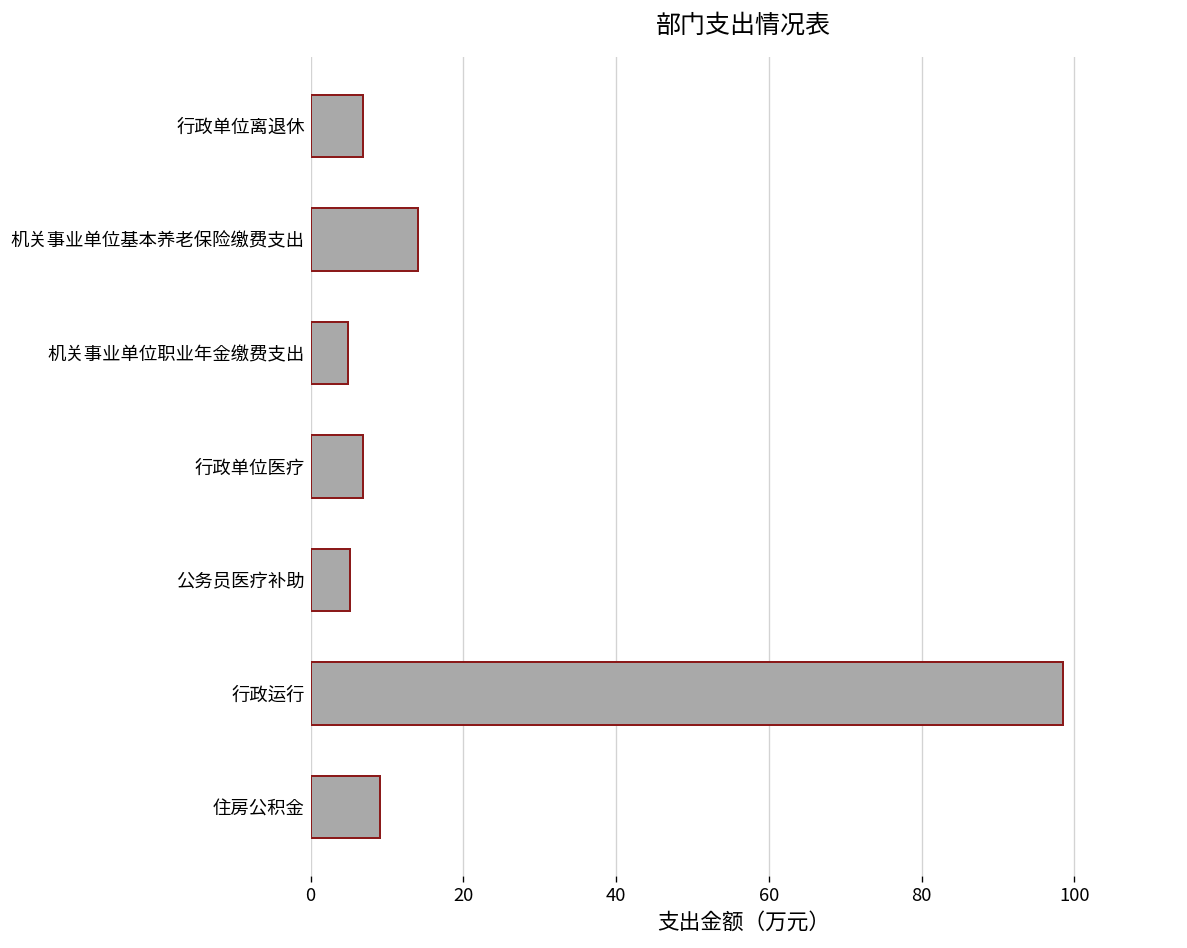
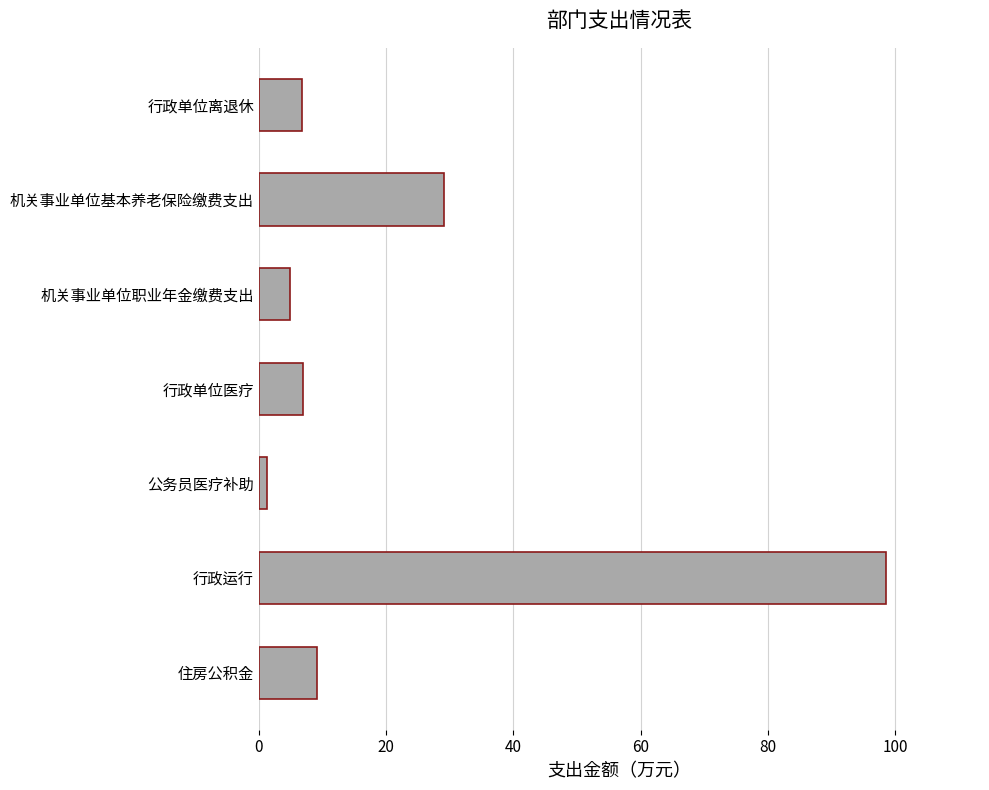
  {
    "行政单位离退休": 7,
-   "机关事业单位基本养老保险缴费支出": 14,
+   "机关事业单位基本养老保险缴费支出": 29,
    "机关事业单位职业年金缴费支出": 5,
    "行政单位医疗": 7,
-   "公务员医疗补助": 5,
+   "公务员医疗补助": 1,
    "行政运行": 99,
    "住房公积金": 9
  }
